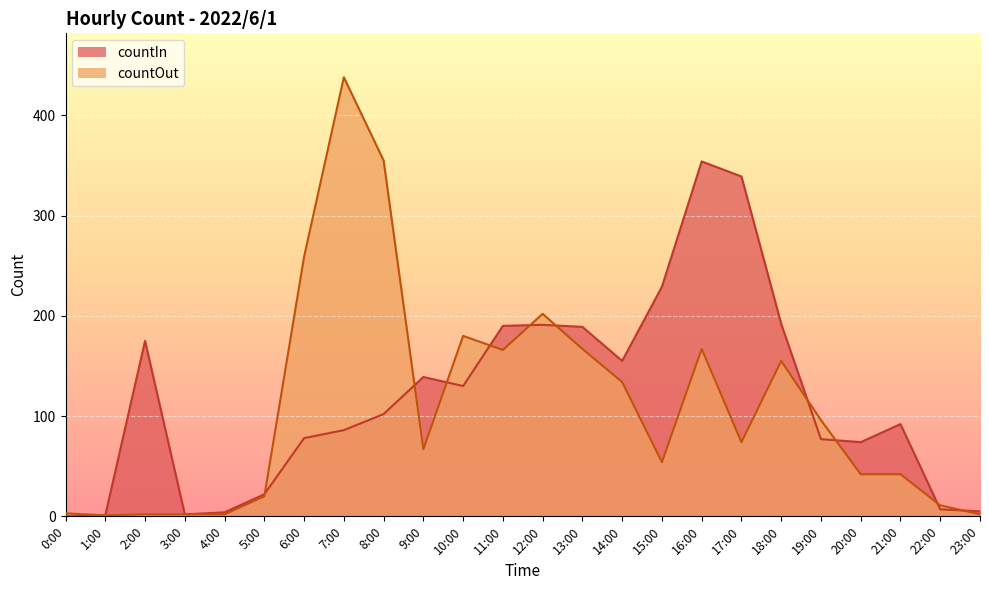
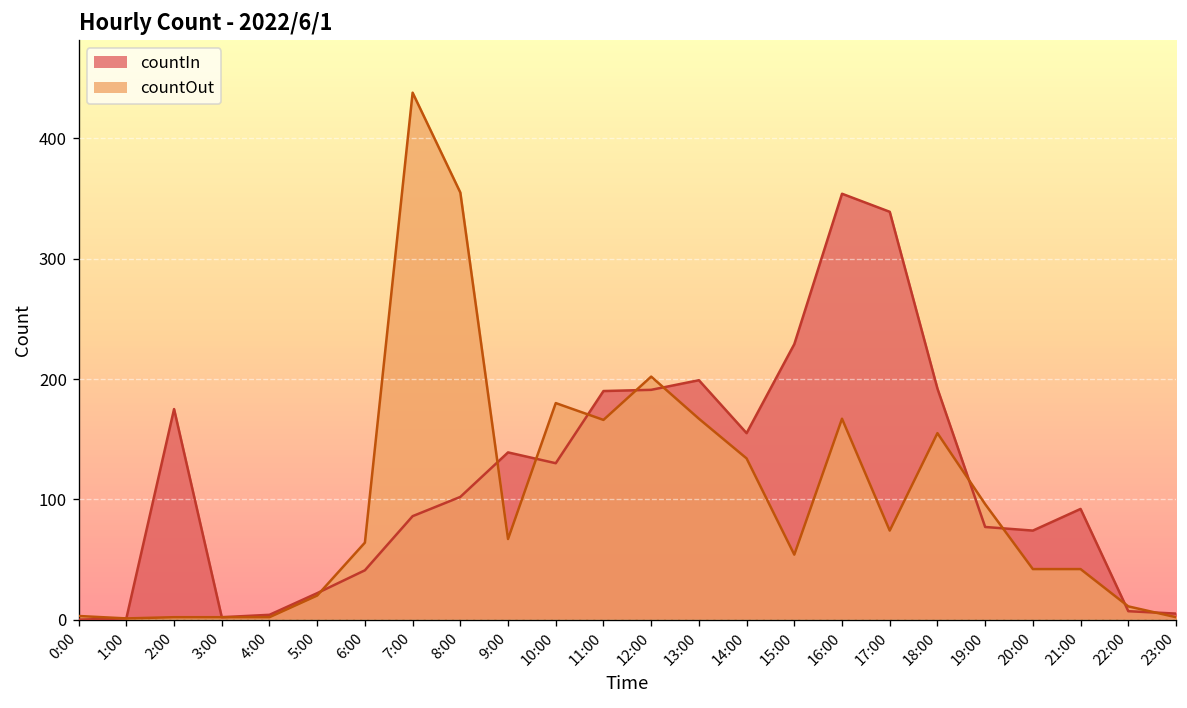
  {
    "countIn": {
      "0:00": 0,
      "2:00": 175,
-     "6:00": 78,
+     "6:00": 41,
      "7:00": 86,
      "8:00": 102,
      "9:00": 139,
      "10:00": 130,
      "11:00": 190,
      "12:00": 191,
-     "13:00": 189,
+     "13:00": 199,
      "14:00": 155,
      "15:00": 229,
      "16:00": 354,
      "17:00": 339,
      "18:00": 192,
      "19:00": 77,
      "20:00": 74,
      "21:00": 92,
      "22:00": 7,
      "23:00": 5
    },
    "countOut": {
      "0:00": 3,
      "2:00": 2,
-     "6:00": 259,
+     "6:00": 64,
      "7:00": 438,
      "8:00": 355,
      "9:00": 67,
      "10:00": 180,
      "11:00": 166,
      "12:00": 202,
      "13:00": 167,
      "14:00": 134,
      "15:00": 54,
      "16:00": 167,
      "17:00": 74,
      "18:00": 155,
      "19:00": 96,
      "20:00": 42,
      "21:00": 42,
      "22:00": 11,
      "23:00": 2
    }
  }
